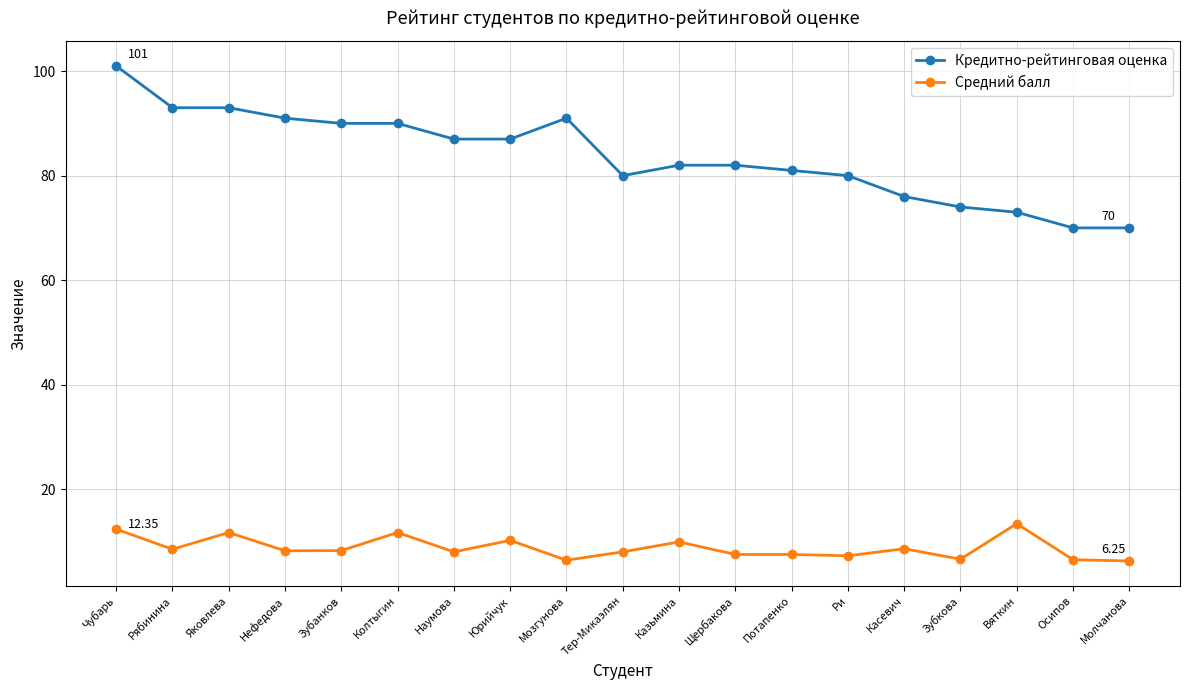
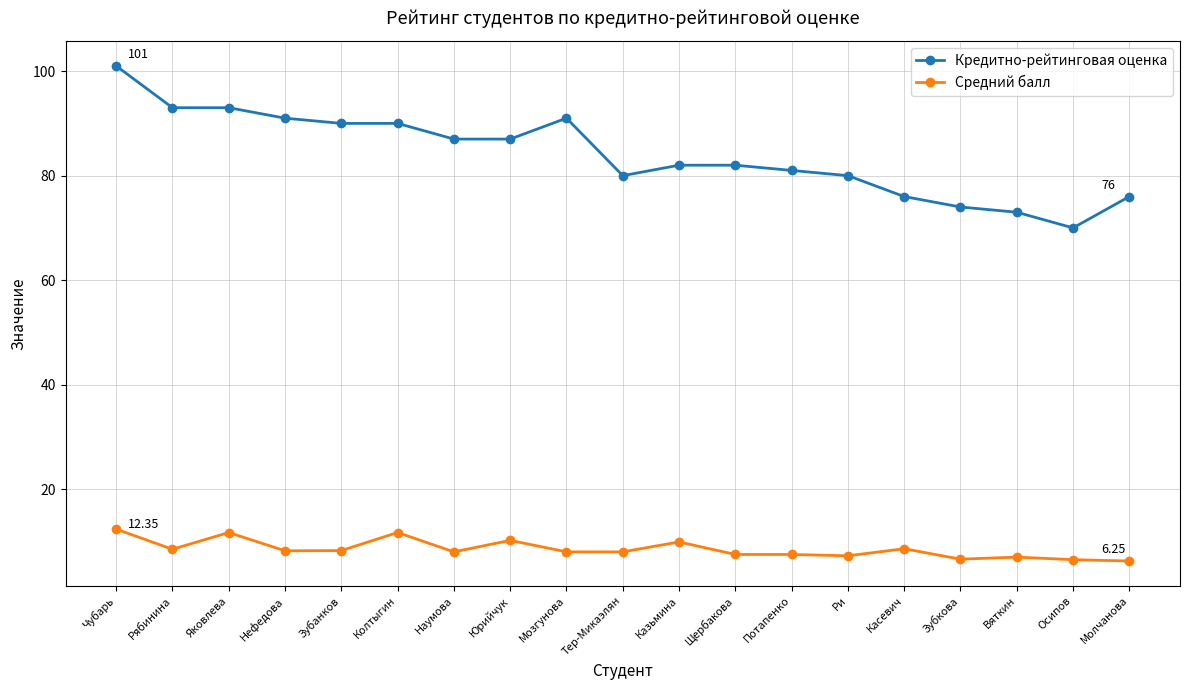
  {
    "Кредитно-рейтинговая оценка": {
      "Чубарь": 101,
-     "Молчанова": 70
+     "Молчанова": 76
    },
    "Средний балл": {
      "Рябинина": 9,
      "Яковлева": 12,
      "Нефедова": 8,
      "Зубанков": 8,
      "Колтыгин": 12,
      "Наумова": 8,
      "Юрийчук": 10,
-     "Мозгунова": 6,
+     "Мозгунова": 8,
      "Тер-Микаэлян": 8,
      "Казьмина": 10,
      "Щербакова": 8,
      "Потапенко": 8,
      "Ри": 7,
      "Касевич": 9,
      "Зубкова": 7,
-     "Вяткин": 13,
+     "Вяткин": 7,
      "Осипов": 7
    }
  }
